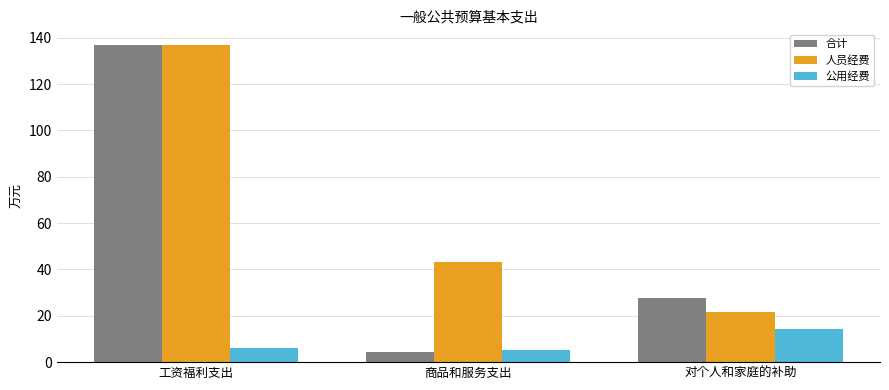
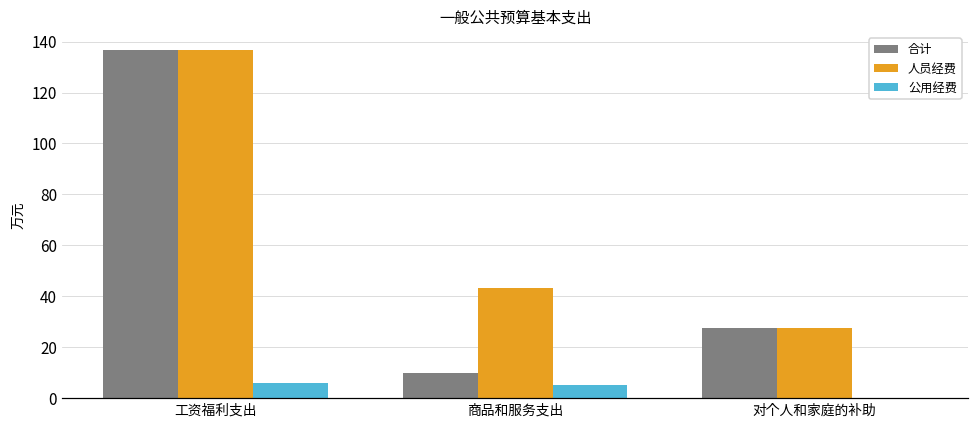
  {
    "合计": {
      "工资福利支出": 137,
-     "商品和服务支出": 4,
+     "商品和服务支出": 10,
      "对个人和家庭的补助": 28
    },
    "人员经费": {
      "工资福利支出": 137,
      "商品和服务支出": 43,
-     "对个人和家庭的补助": 22
+     "对个人和家庭的补助": 28
    },
    "公用经费": {
      "工资福利支出": 6,
      "商品和服务支出": 5,
-     "对个人和家庭的补助": 15
+     "对个人和家庭的补助": 0
    }
  }
